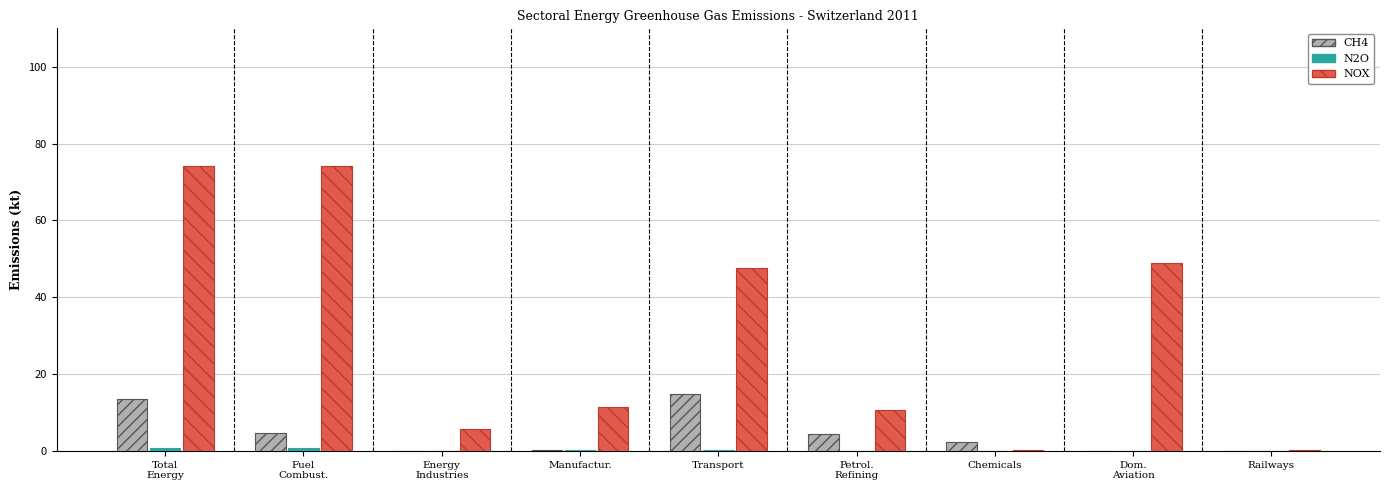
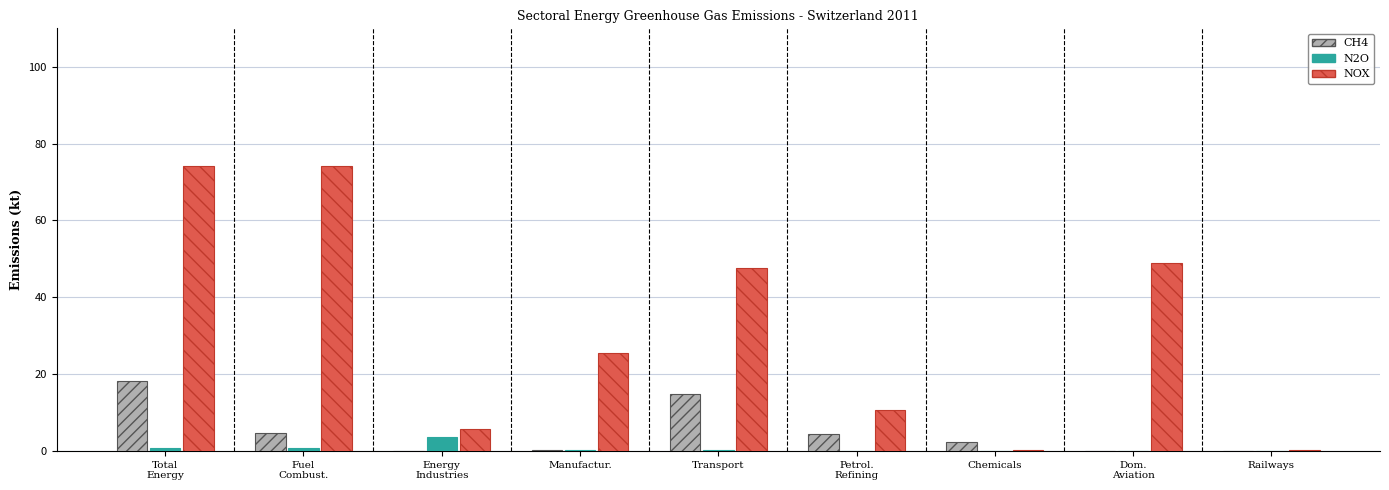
  {
    "CH4": {
-     "Total Energy": 14,
+     "Total Energy": 18,
      "Fuel Combust.": 5,
      "Transport": 15,
      "Petrol. Refining": 4,
      "Chemicals": 2
    },
    "N2O": {
      "Total Energy": 1,
      "Fuel Combust.": 1,
-     "Energy Industries": 0
+     "Energy Industries": 3
    },
    "NOX": {
      "Total Energy": 74,
      "Fuel Combust.": 74,
      "Energy Industries": 6,
-     "Manufactur.": 11,
+     "Manufactur.": 25,
      "Transport": 48,
      "Petrol. Refining": 11,
      "Dom. Aviation": 49
    }
  }
